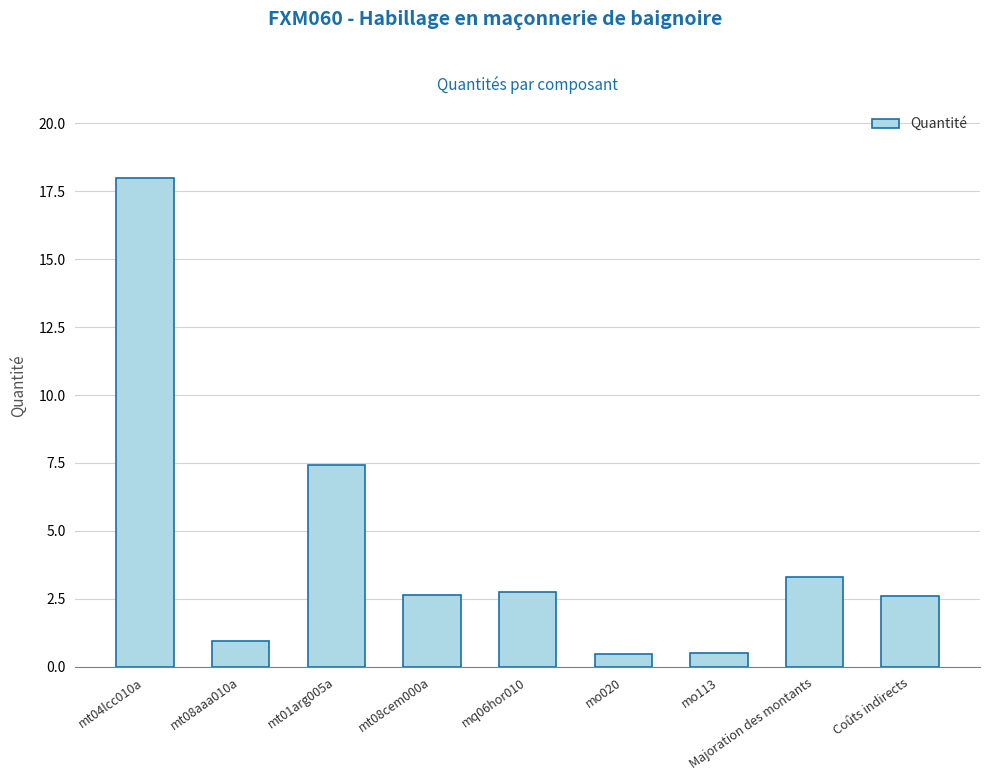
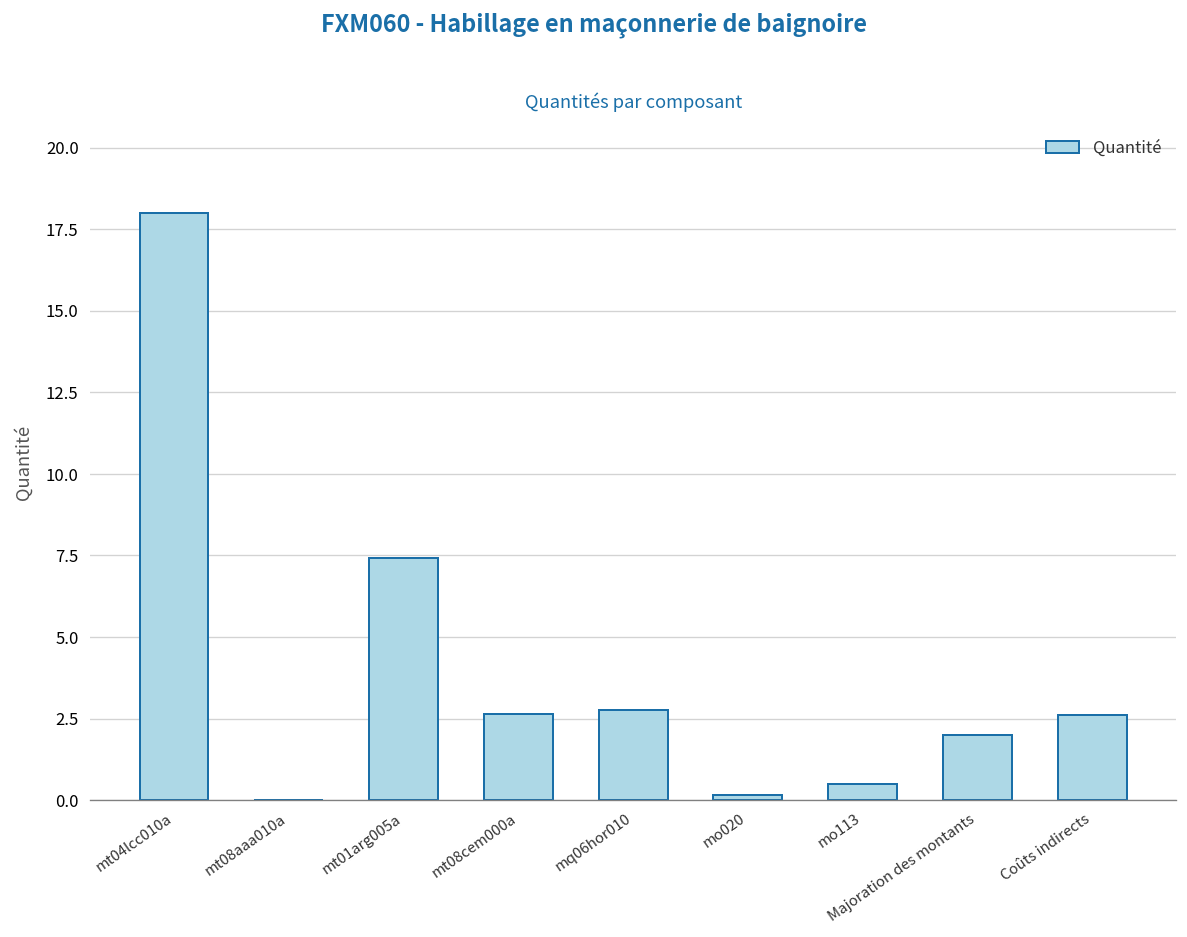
  {
    "mt04lcc010a": 18.0,
-   "mt08aaa010a": 1.0,
+   "mt08aaa010a": 0.0,
    "mt01arg005a": 7.4,
    "mt08cem000a": 2.7,
    "mq06hor010": 2.8,
-   "mo020": 0.5,
+   "mo020": 0.2,
    "mo113": 0.5,
-   "Majoration des montants": 3.3,
+   "Majoration des montants": 2.0,
    "Coûts indirects": 2.6
  }
